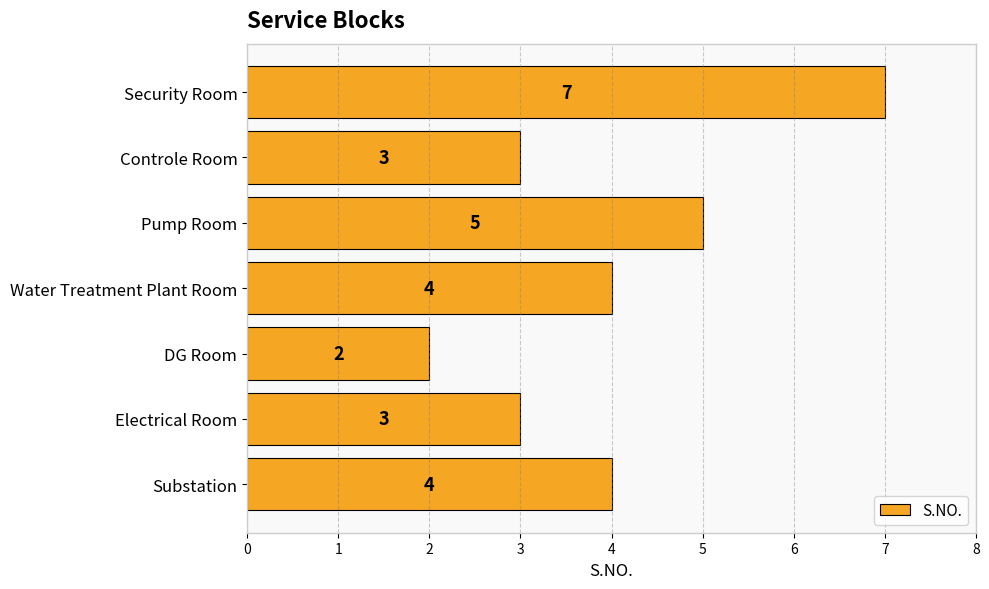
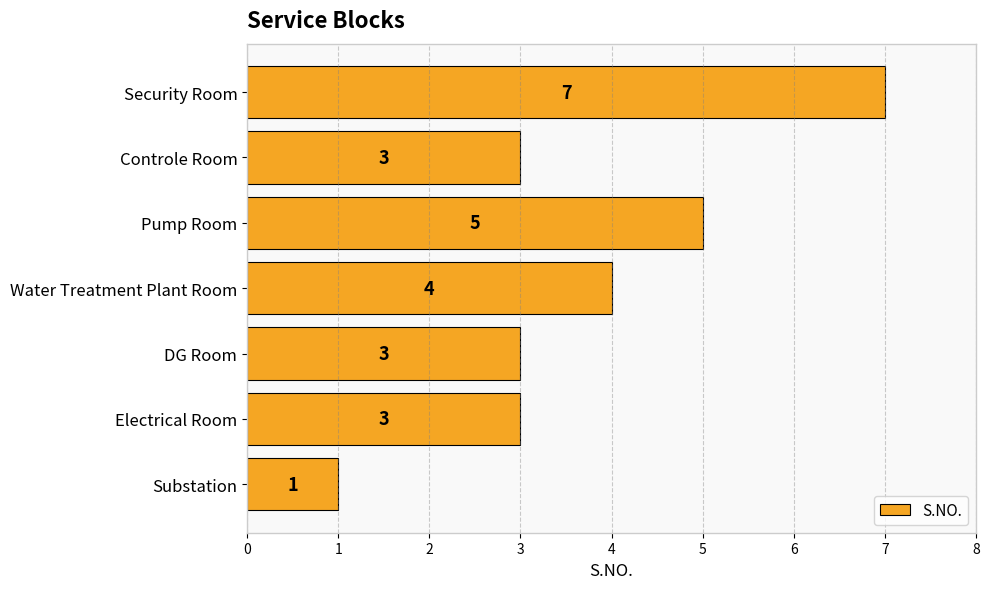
  {
    "Security Room": 7,
    "Controle Room": 3,
    "Pump Room": 5,
    "Water Treatment Plant Room": 4,
-   "DG Room": 2,
+   "DG Room": 3,
    "Electrical Room": 3,
-   "Substation": 4
+   "Substation": 1
  }
